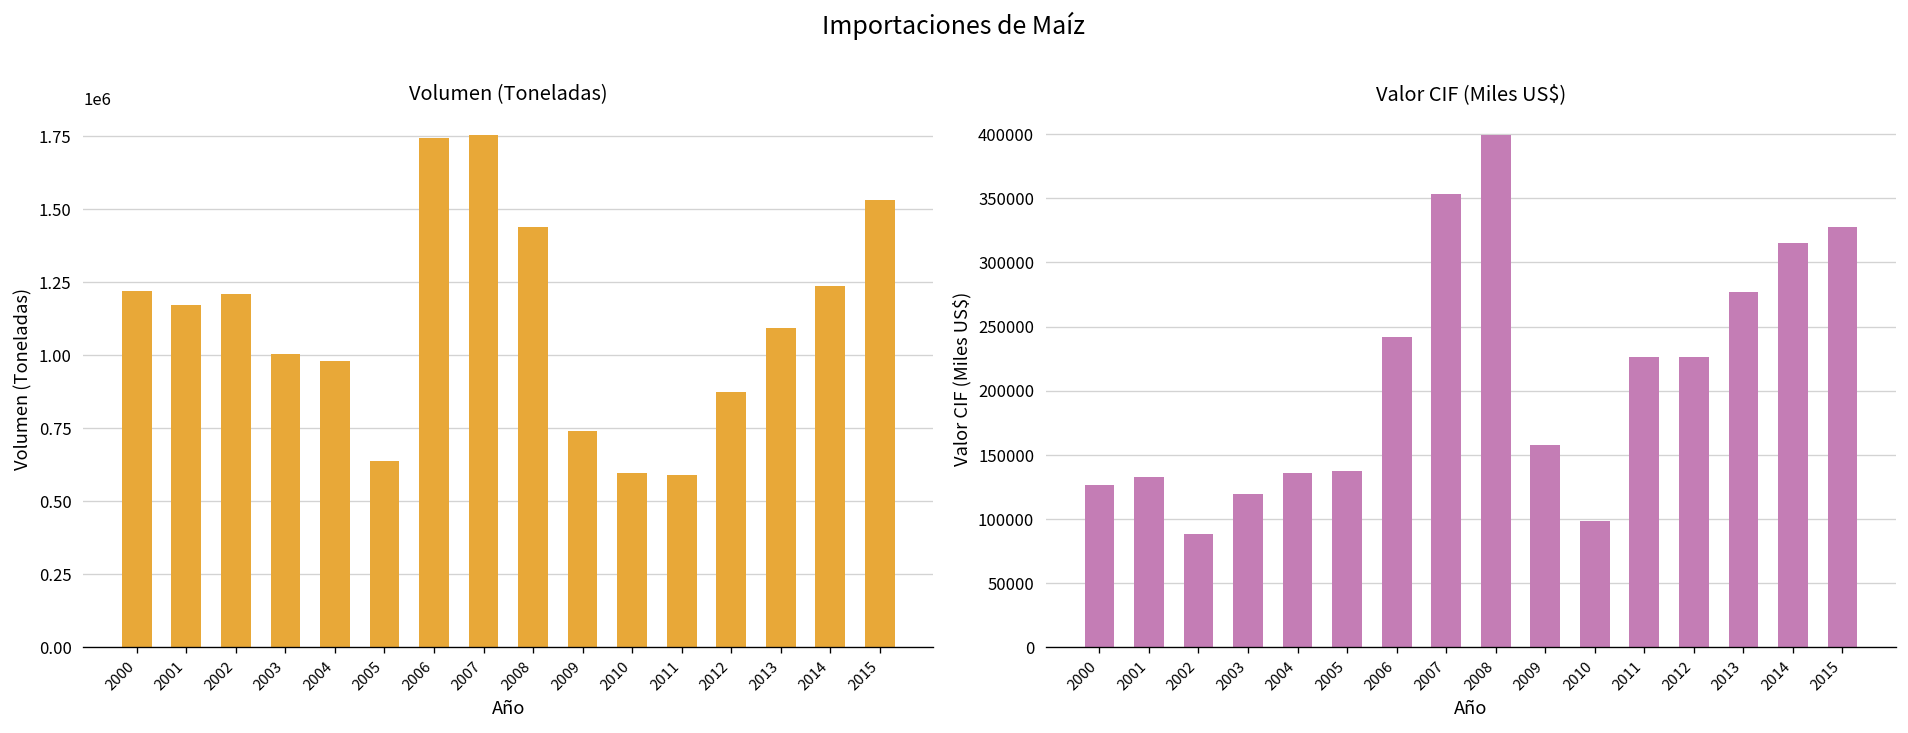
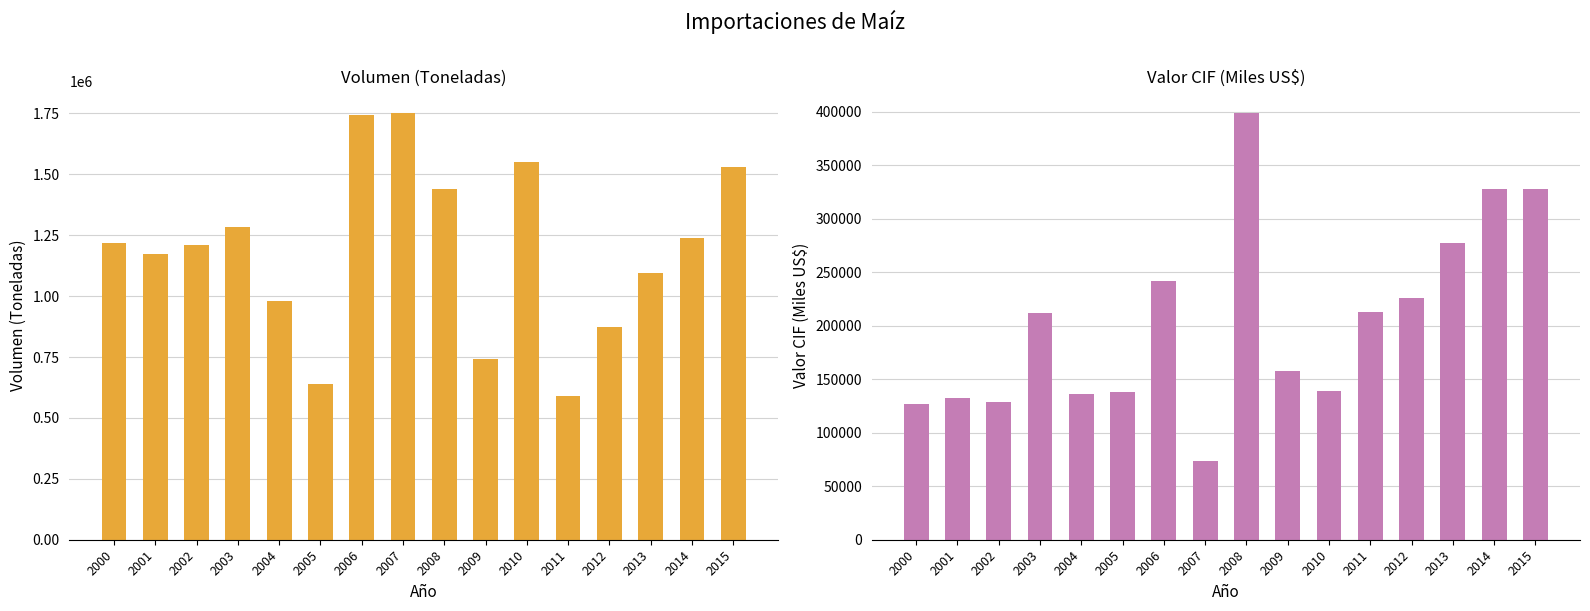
  {
    "Volumen (Toneladas)": {
      "2000": 1220000,
      "2001": 1170000,
      "2002": 1210000,
-     "2003": 1000000,
+     "2003": 1290000,
      "2004": 980000,
      "2005": 640000,
      "2006": 1740000,
      "2007": 1750000,
      "2008": 1440000,
      "2009": 740000,
-     "2010": 600000,
+     "2010": 1550000,
      "2011": 590000,
      "2012": 870000,
      "2013": 1090000,
      "2014": 1240000,
      "2015": 1530000
    },
    "Valor CIF (Miles US$)": {
      "2000": 127000,
      "2001": 133000,
-     "2002": 88000,
-     "2003": 119000,
+     "2002": 129000,
+     "2003": 212000,
      "2004": 136000,
      "2005": 138000,
      "2006": 242000,
-     "2007": 353000,
+     "2007": 74000,
      "2008": 399000,
      "2009": 158000,
-     "2010": 98000,
-     "2011": 226000,
+     "2010": 139000,
+     "2011": 213000,
      "2012": 226000,
      "2013": 277000,
-     "2014": 315000,
+     "2014": 328000,
      "2015": 328000
    }
  }
